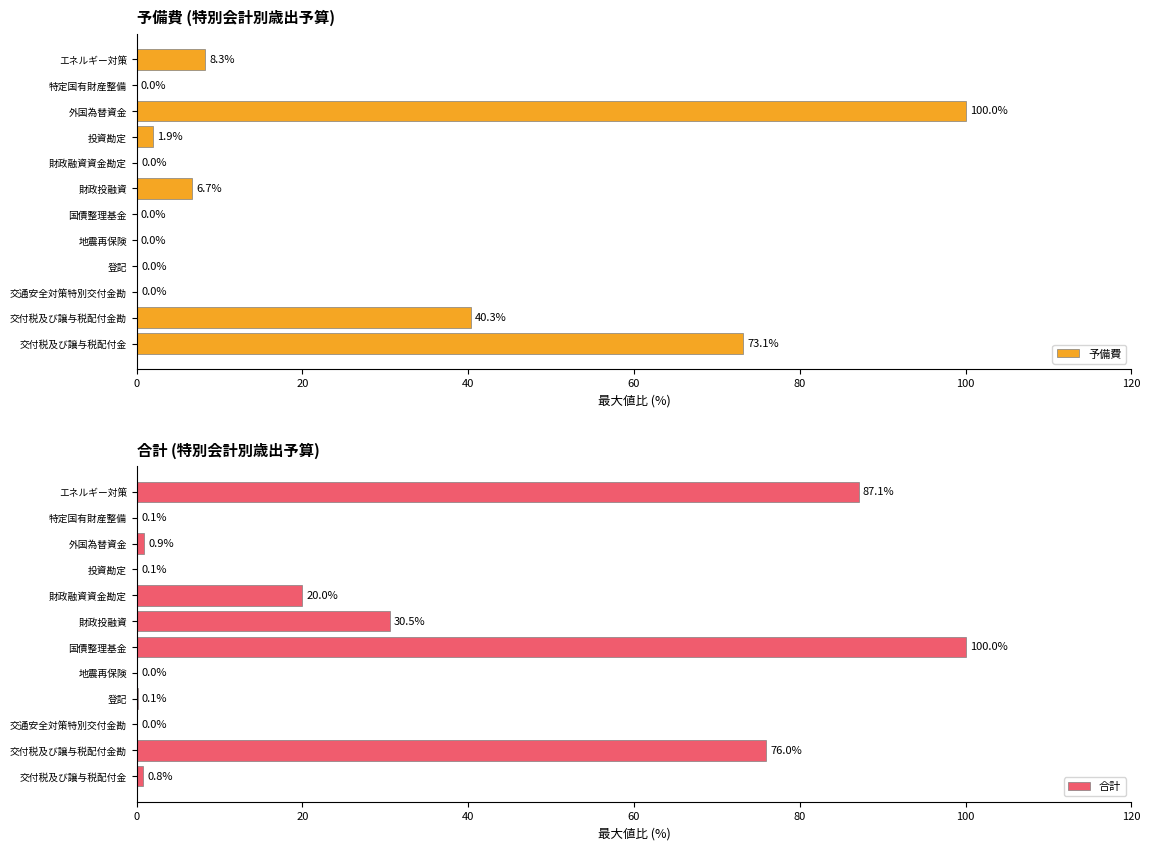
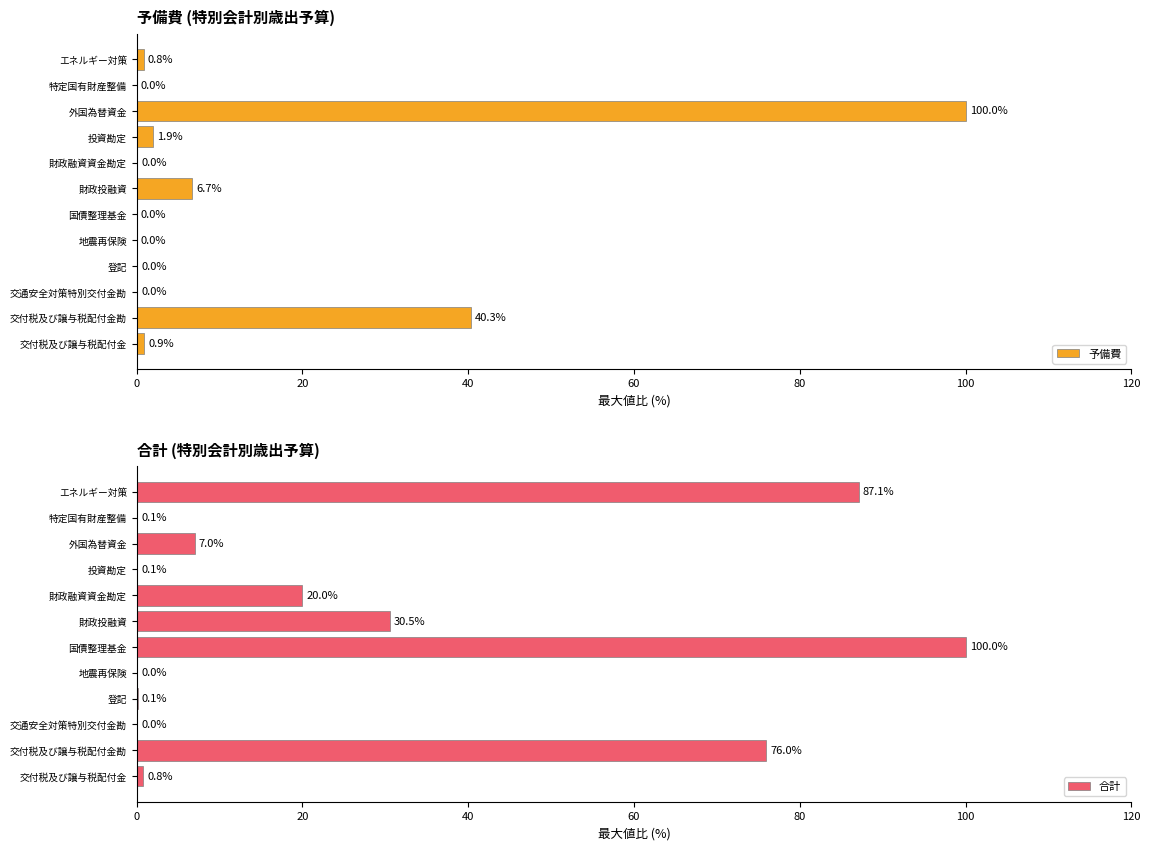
  {
    "予備費 (特別会計別歳出予算)": {
-     "エネルギー対策": "8.3%",
+     "エネルギー対策": "0.8%",
      "特定国有財産整備": "0.0%",
      "外国為替資金": "100.0%",
      "投資勘定": "1.9%",
      "財政融資資金勘定": "0.0%",
      "財政投融資": "6.7%",
      "国債整理基金": "0.0%",
      "地震再保険": "0.0%",
      "登記": "0.0%",
      "交通安全対策特別交付金勘": "0.0%",
      "交付税及び譲与税配付金勘": "40.3%",
-     "交付税及び譲与税配付金": "73.1%"
+     "交付税及び譲与税配付金": "0.9%"
    },
    "合計 (特別会計別歳出予算)": {
      "エネルギー対策": "87.1%",
      "特定国有財産整備": "0.1%",
-     "外国為替資金": "0.9%",
+     "外国為替資金": "7.0%",
      "投資勘定": "0.1%",
      "財政融資資金勘定": "20.0%",
      "財政投融資": "30.5%",
      "国債整理基金": "100.0%",
      "地震再保険": "0.0%",
      "登記": "0.1%",
      "交通安全対策特別交付金勘": "0.0%",
      "交付税及び譲与税配付金勘": "76.0%",
      "交付税及び譲与税配付金": "0.8%"
    }
  }
